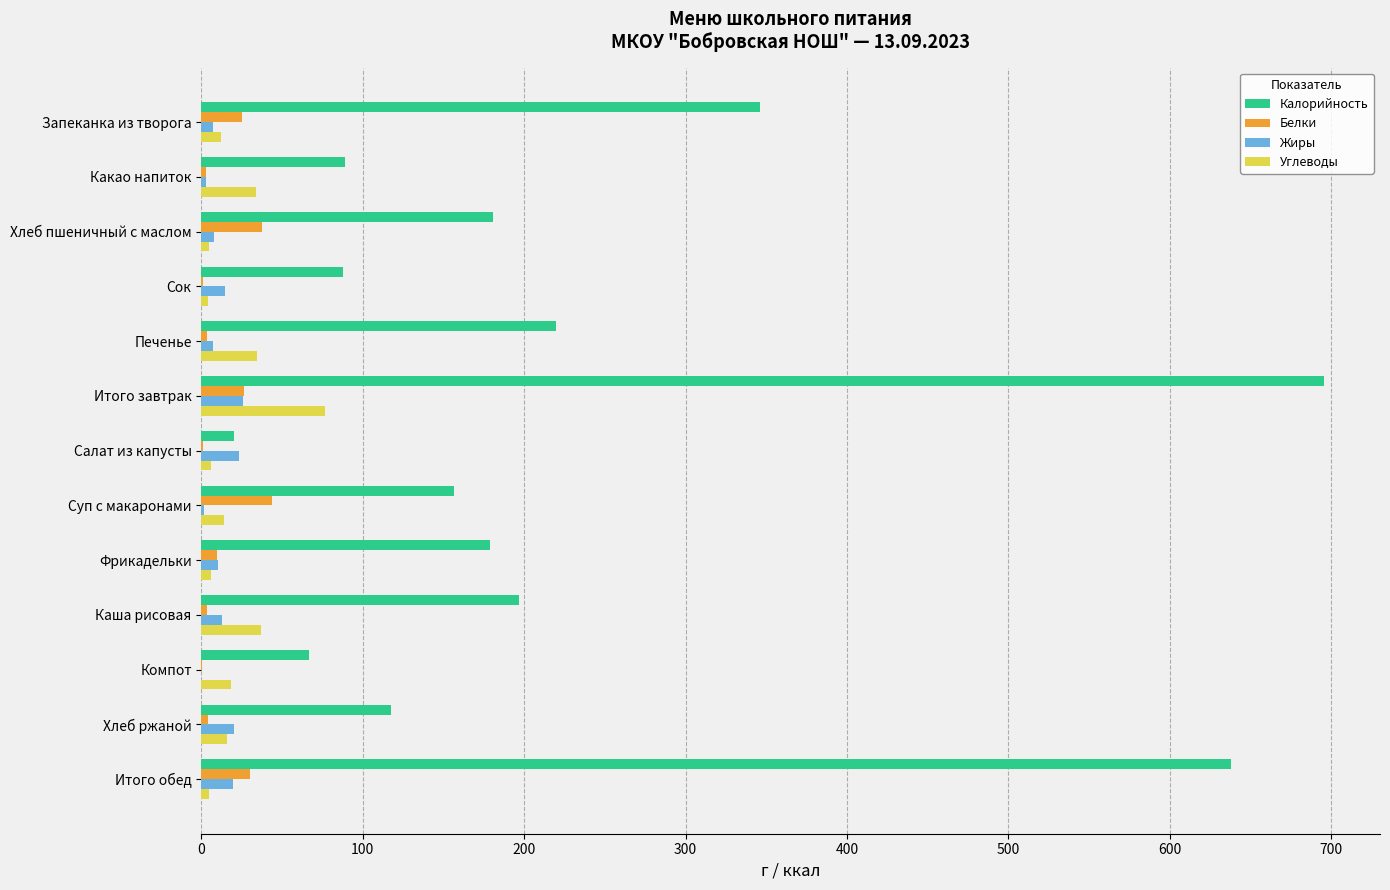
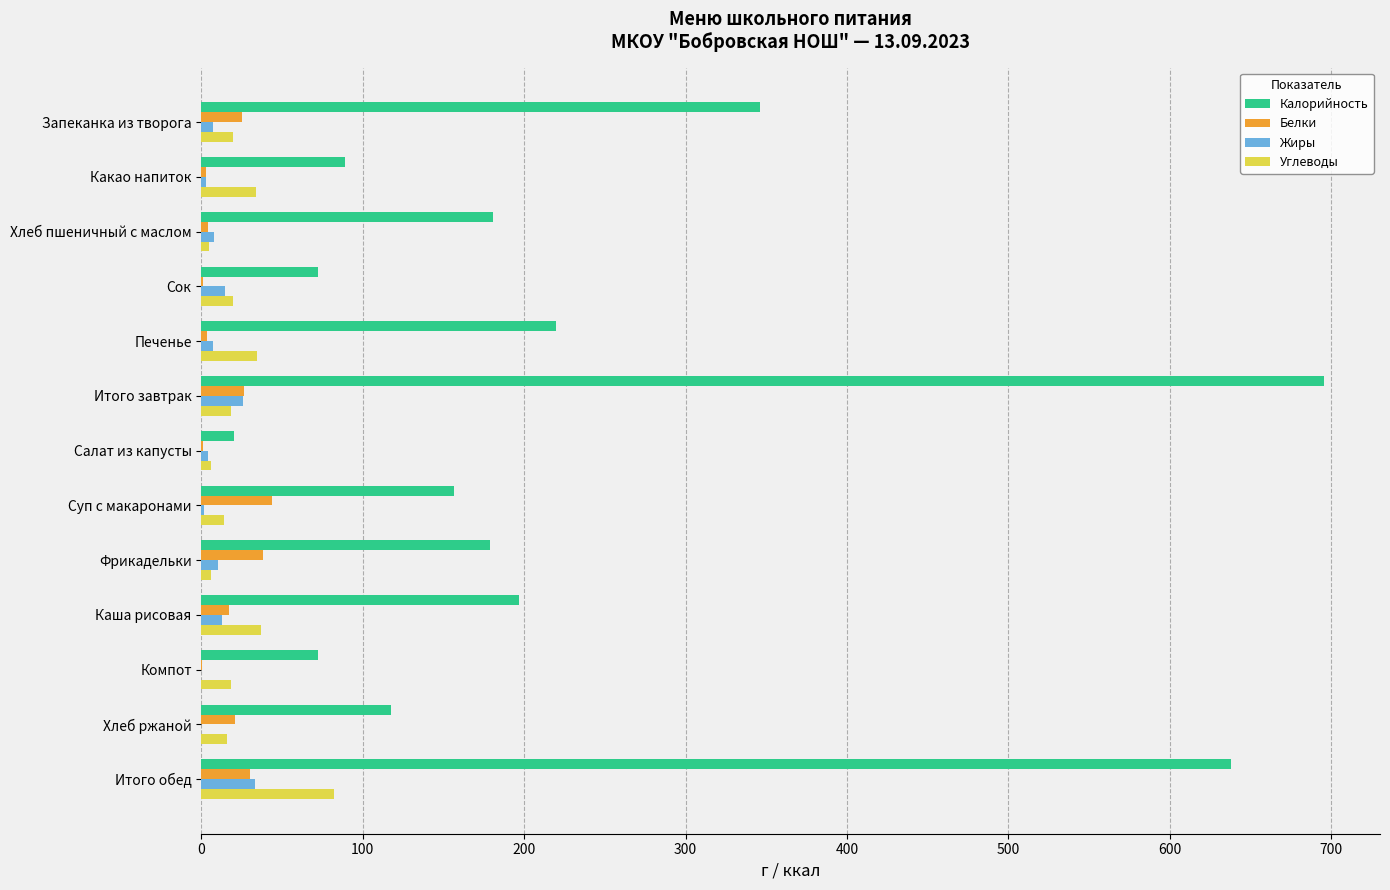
  {
    "Калорийность": {
      "Запеканка из творога": 346,
      "Какао напиток": 89,
      "Хлеб пшеничный с маслом": 181,
-     "Сок": 88,
+     "Сок": 72,
      "Печенье": 220,
      "Итого завтрак": 696,
      "Салат из капусты": 20,
      "Суп с макаронами": 157,
      "Фрикадельки": 179,
      "Каша рисовая": 197,
-     "Компот": 67,
+     "Компот": 72,
      "Хлеб ржаной": 118,
      "Итого обед": 638
    },
    "Белки": {
      "Запеканка из творога": 25,
      "Какао напиток": 3,
-     "Хлеб пшеничный с маслом": 37,
+     "Хлеб пшеничный с маслом": 4,
      "Печенье": 4,
      "Итого завтрак": 26,
      "Суп с макаронами": 44,
-     "Фрикадельки": 10,
-     "Каша рисовая": 4,
-     "Хлеб ржаной": 4,
+     "Фрикадельки": 38,
+     "Каша рисовая": 17,
+     "Хлеб ржаной": 21,
      "Итого обед": 30
    },
    "Жиры": {
      "Запеканка из творога": 7,
      "Какао напиток": 3,
      "Хлеб пшеничный с маслом": 8,
      "Сок": 15,
      "Печенье": 8,
      "Итого завтрак": 26,
-     "Салат из капусты": 23,
+     "Салат из капусты": 4,
      "Фрикадельки": 11,
      "Каша рисовая": 13,
      "Компот": 0,
-     "Хлеб ржаной": 20,
-     "Итого обед": 19
+     "Хлеб ржаной": 0,
+     "Итого обед": 33
    },
    "Углеводы": {
-     "Запеканка из творога": 12,
+     "Запеканка из творога": 20,
      "Какао напиток": 34,
      "Хлеб пшеничный с маслом": 5,
-     "Сок": 4,
+     "Сок": 20,
      "Печенье": 35,
-     "Итого завтрак": 76,
+     "Итого завтрак": 18,
      "Салат из капусты": 6,
      "Суп с макаронами": 14,
      "Фрикадельки": 6,
      "Каша рисовая": 37,
      "Компот": 18,
      "Хлеб ржаной": 16,
-     "Итого обед": 5
+     "Итого обед": 82
    }
  }
